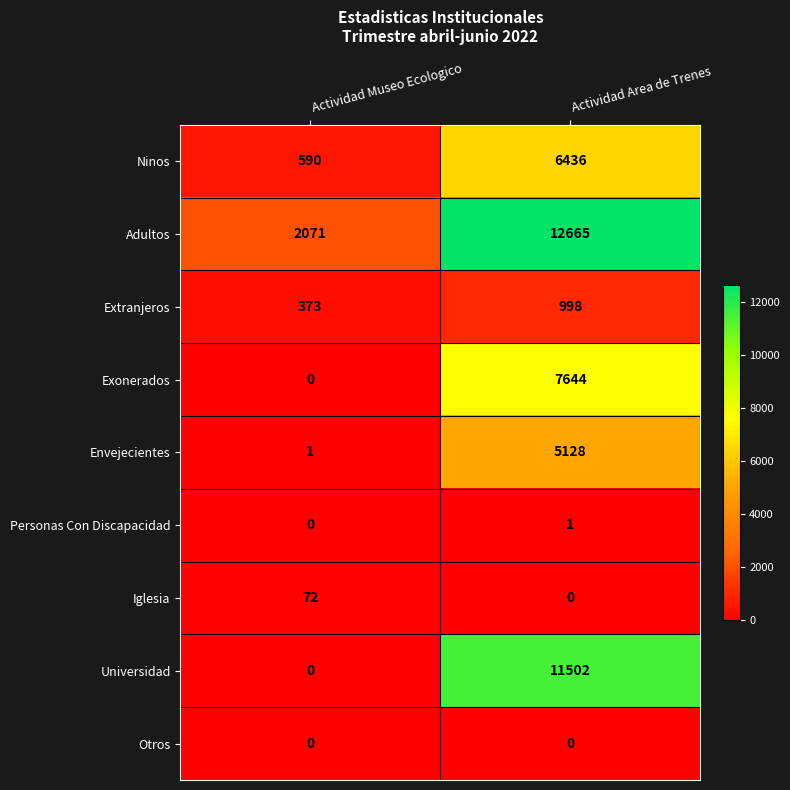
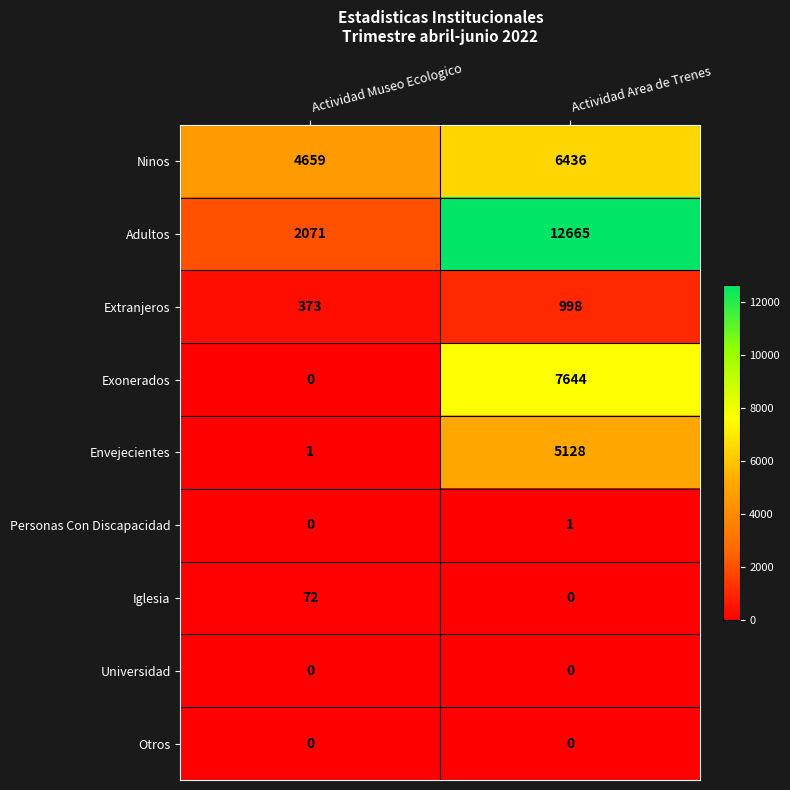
  {
    "Ninos": {
-     "Actividad Museo Ecologico": 590,
+     "Actividad Museo Ecologico": 4659,
      "Actividad Area de Trenes": 6436
    },
    "Adultos": {
      "Actividad Museo Ecologico": 2071,
      "Actividad Area de Trenes": 12665
    },
    "Extranjeros": {
      "Actividad Museo Ecologico": 373,
      "Actividad Area de Trenes": 998
    },
    "Exonerados": {
      "Actividad Museo Ecologico": 0,
      "Actividad Area de Trenes": 7644
    },
    "Envejecientes": {
      "Actividad Museo Ecologico": 1,
      "Actividad Area de Trenes": 5128
    },
    "Personas Con Discapacidad": {
      "Actividad Museo Ecologico": 0,
      "Actividad Area de Trenes": 1
    },
    "Iglesia": {
      "Actividad Museo Ecologico": 72,
      "Actividad Area de Trenes": 0
    },
    "Universidad": {
      "Actividad Museo Ecologico": 0,
-     "Actividad Area de Trenes": 11502
+     "Actividad Area de Trenes": 0
    },
    "Otros": {
      "Actividad Museo Ecologico": 0,
      "Actividad Area de Trenes": 0
    }
  }
